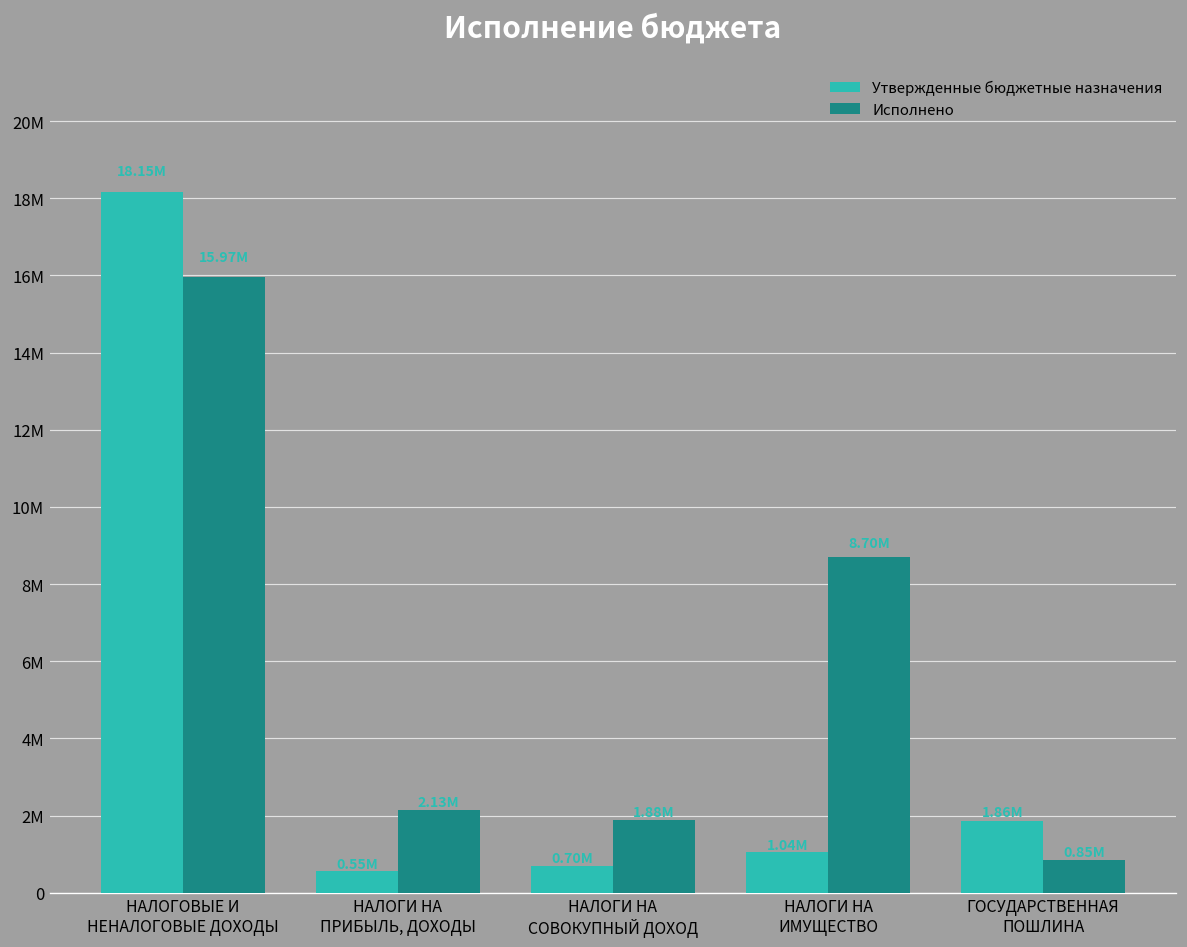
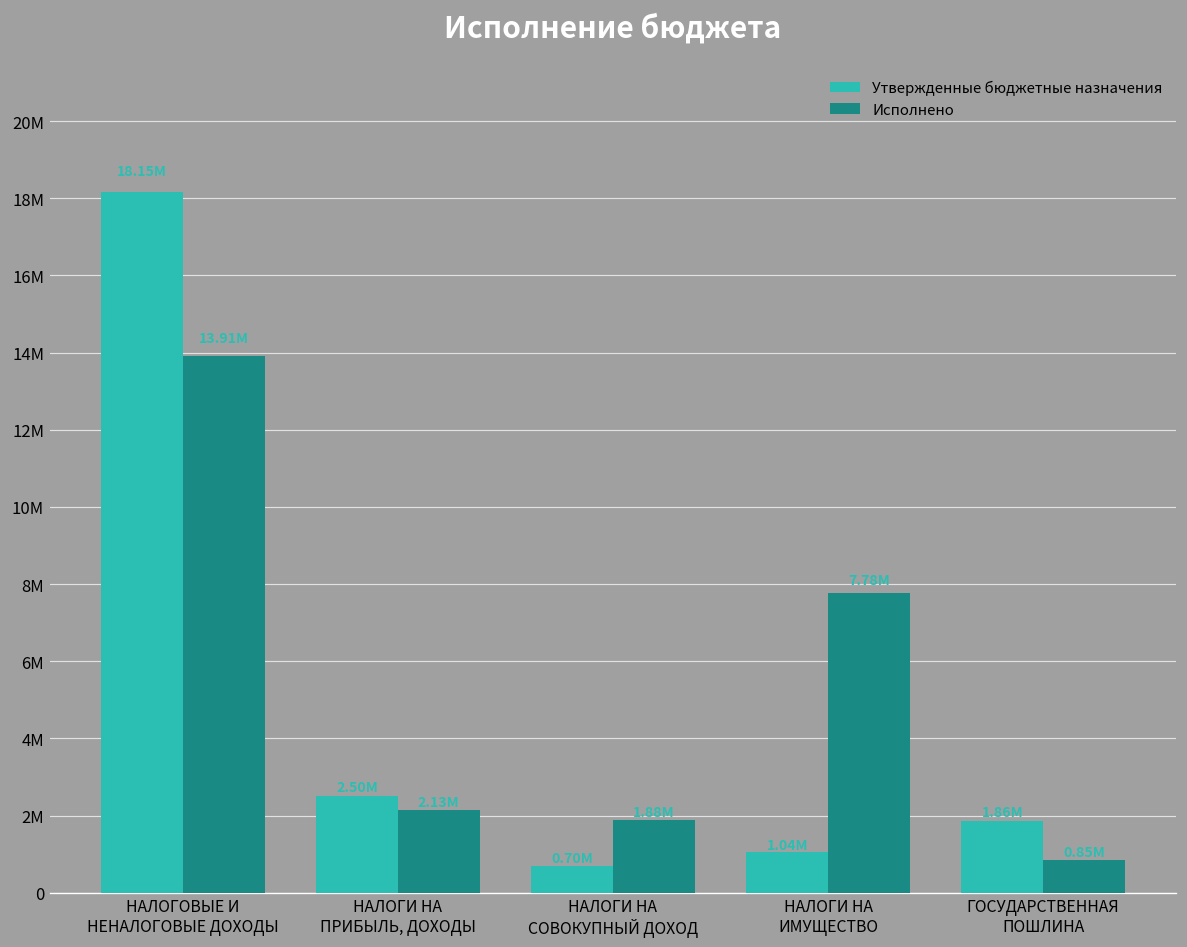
  {
    "Утвержденные бюджетные назначения": {
      "НАЛОГОВЫЕ И НЕНАЛОГОВЫЕ ДОХОДЫ": "18.15M",
-     "НАЛОГИ НА ПРИБЫЛЬ, ДОХОДЫ": "0.55M",
+     "НАЛОГИ НА ПРИБЫЛЬ, ДОХОДЫ": "2.50M",
      "НАЛОГИ НА СОВОКУПНЫЙ ДОХОД": "0.70M",
      "НАЛОГИ НА ИМУЩЕСТВО": "1.04M",
      "ГОСУДАРСТВЕННАЯ ПОШЛИНА": "1.86M"
    },
    "Исполнено": {
-     "НАЛОГОВЫЕ И НЕНАЛОГОВЫЕ ДОХОДЫ": "15.97M",
+     "НАЛОГОВЫЕ И НЕНАЛОГОВЫЕ ДОХОДЫ": "13.91M",
      "НАЛОГИ НА ПРИБЫЛЬ, ДОХОДЫ": "2.13M",
      "НАЛОГИ НА СОВОКУПНЫЙ ДОХОД": "1.88M",
-     "НАЛОГИ НА ИМУЩЕСТВО": "8.70M",
+     "НАЛОГИ НА ИМУЩЕСТВО": "7.78M",
      "ГОСУДАРСТВЕННАЯ ПОШЛИНА": "0.85M"
    }
  }
